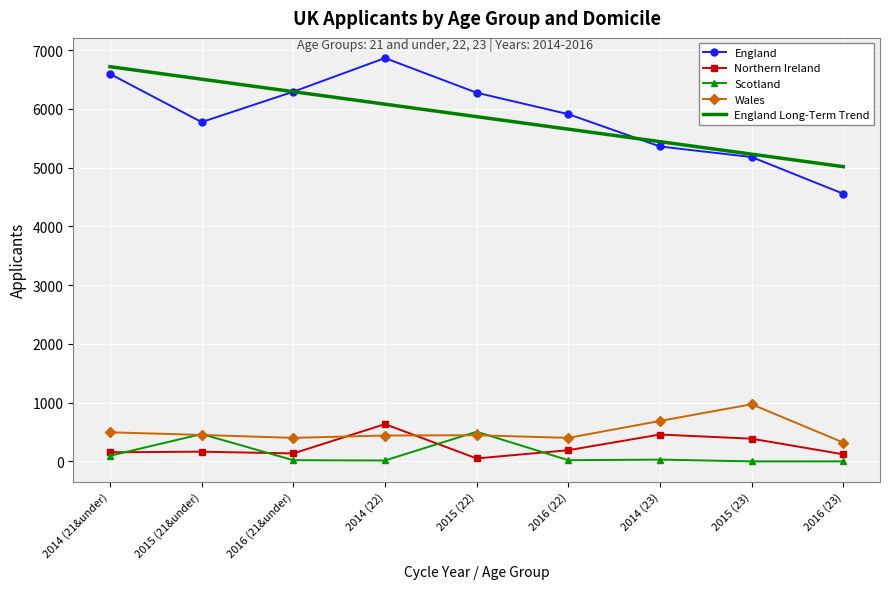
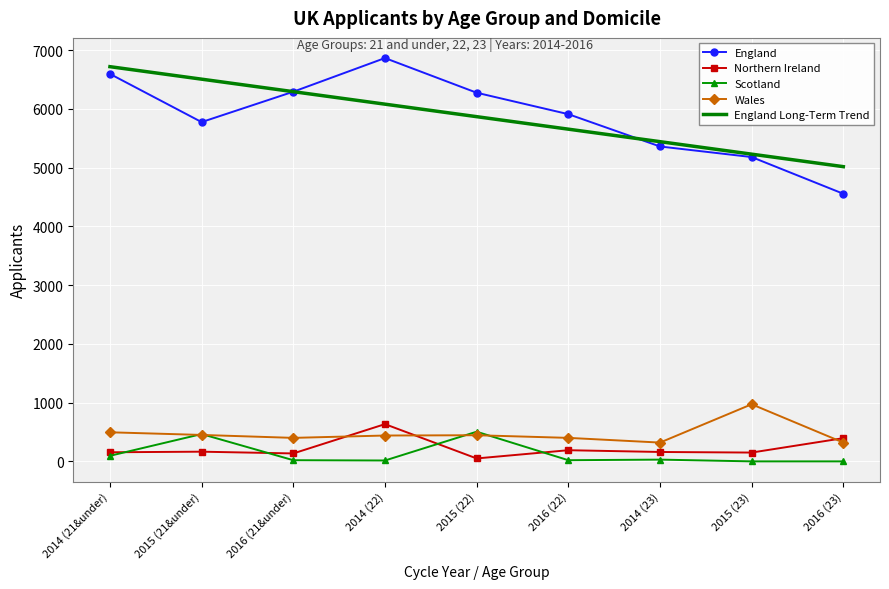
  {
    "England": {
      "2014 (21&under)": 6600,
      "2015 (21&under)": 5800,
      "2014 (22)": 6900,
      "2015 (22)": 6300,
      "2016 (22)": 5900,
      "2014 (23)": 5400,
      "2015 (23)": 5200,
      "2016 (23)": 4600
    },
    "Northern Ireland": {
      "2014 (21&under)": 200,
      "2015 (21&under)": 200,
      "2016 (21&under)": 100,
      "2014 (22)": 600,
      "2015 (22)": 100,
      "2016 (22)": 200,
-     "2014 (23)": 500,
-     "2015 (23)": 400,
-     "2016 (23)": 100
+     "2014 (23)": 200,
+     "2015 (23)": 200,
+     "2016 (23)": 400
    },
    "Wales": {
      "2014 (21&under)": 500,
      "2016 (21&under)": 400,
      "2014 (22)": 400,
      "2015 (22)": 400,
      "2016 (22)": 400,
-     "2014 (23)": 700,
+     "2014 (23)": 300,
      "2015 (23)": 1000,
      "2016 (23)": 300
    }
  }
